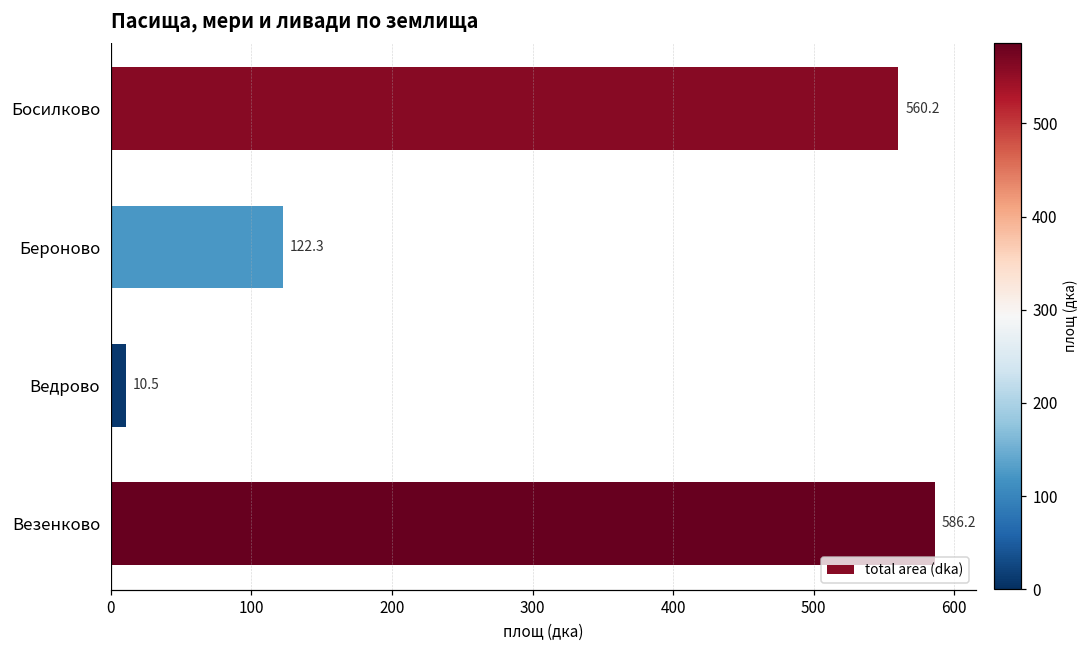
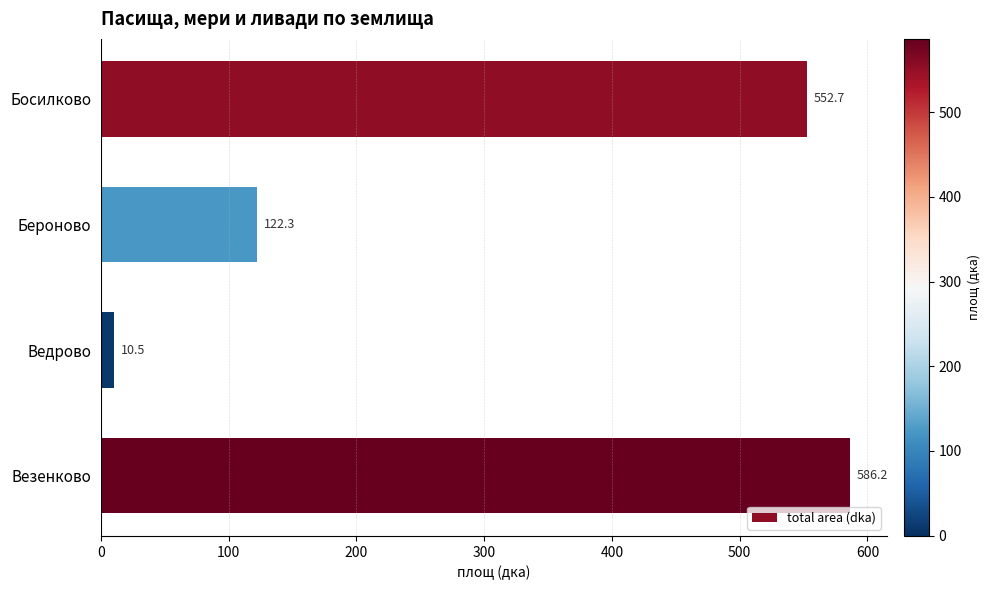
  {
-   "Босилково": 560.2,
+   "Босилково": 552.7,
    "Бероново": 122.3,
    "Ведрово": 10.5,
    "Везенково": 586.2
  }
